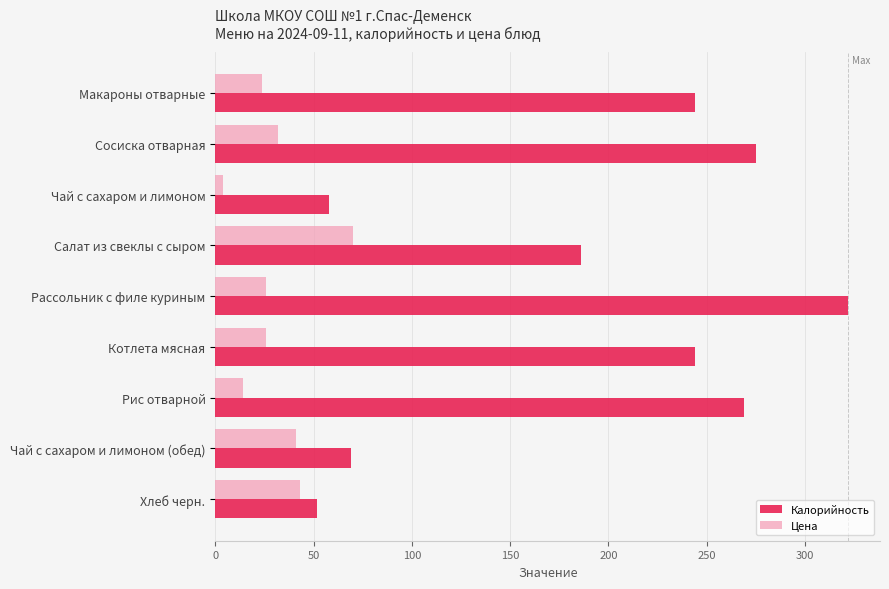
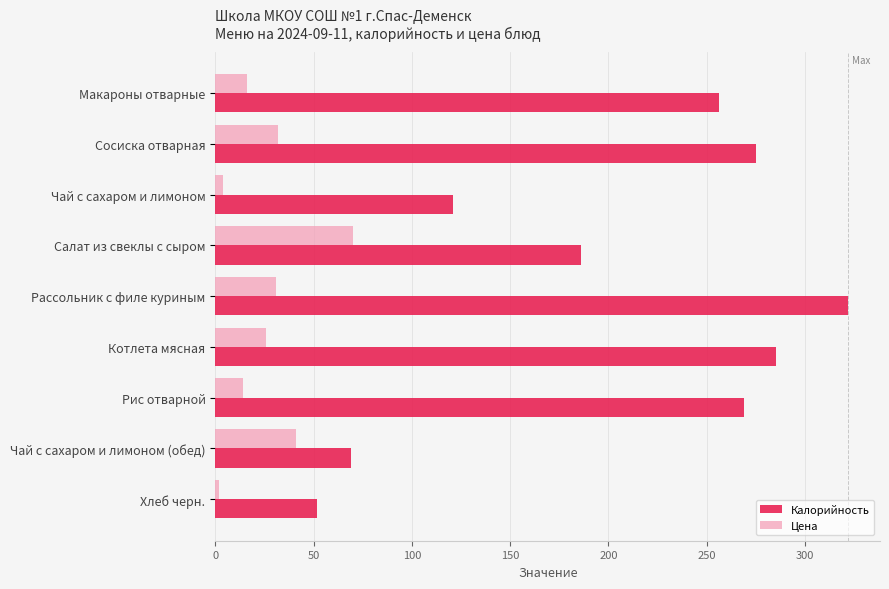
  {
    "Калорийность": {
-     "Макароны отварные": 244,
+     "Макароны отварные": 256,
      "Сосиска отварная": 275,
-     "Чай с сахаром и лимоном": 58,
+     "Чай с сахаром и лимоном": 121,
      "Салат из свеклы с сыром": 186,
      "Рассольник с филе куриным": 322,
-     "Котлета мясная": 244,
+     "Котлета мясная": 285,
      "Рис отварной": 269,
      "Чай с сахаром и лимоном (обед)": 69,
      "Хлеб черн.": 52
    },
    "Цена": {
-     "Макароны отварные": 24,
+     "Макароны отварные": 16,
      "Сосиска отварная": 32,
      "Чай с сахаром и лимоном": 4,
      "Салат из свеклы с сыром": 70,
-     "Рассольник с филе куриным": 26,
+     "Рассольник с филе куриным": 31,
      "Котлета мясная": 26,
      "Рис отварной": 14,
      "Чай с сахаром и лимоном (обед)": 41,
-     "Хлеб черн.": 43
+     "Хлеб черн.": 2
    }
  }
